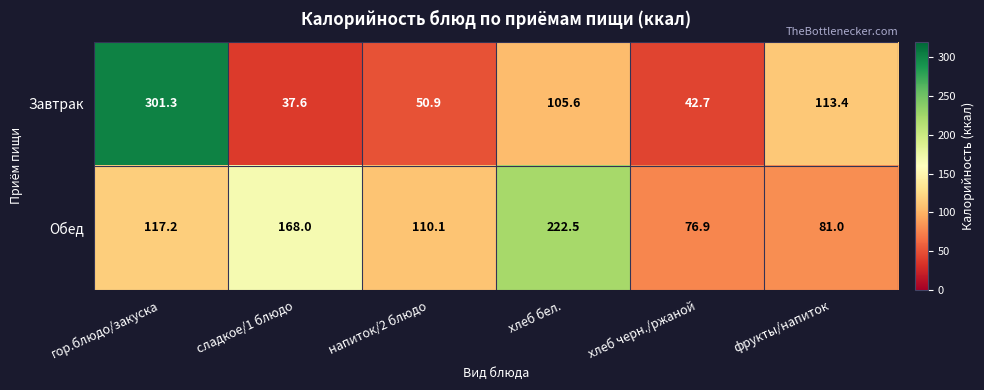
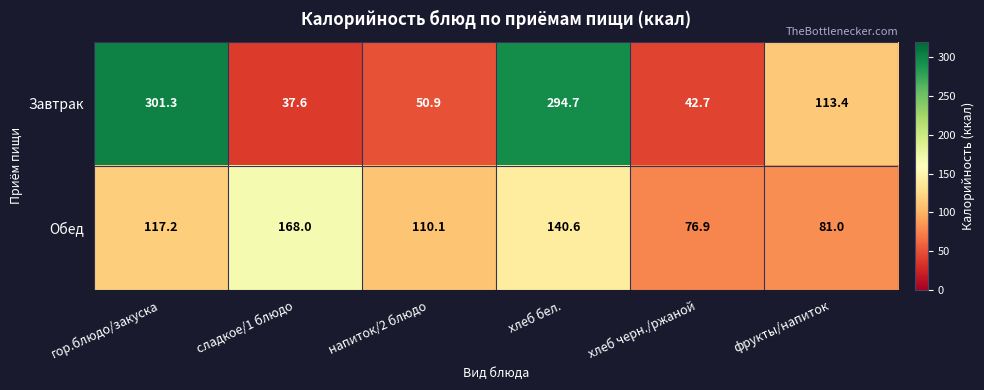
  {
    "Завтрак": {
      "гор.блюдо/закуска": 301.3,
      "сладкое/1 блюдо": 37.6,
      "напиток/2 блюдо": 50.9,
-     "хлеб бел.": 105.6,
+     "хлеб бел.": 294.7,
      "хлеб черн./ржаной": 42.7,
      "фрукты/напиток": 113.4
    },
    "Обед": {
      "гор.блюдо/закуска": 117.2,
      "сладкое/1 блюдо": 168.0,
      "напиток/2 блюдо": 110.1,
-     "хлеб бел.": 222.5,
+     "хлеб бел.": 140.6,
      "хлеб черн./ржаной": 76.9,
      "фрукты/напиток": 81.0
    }
  }
